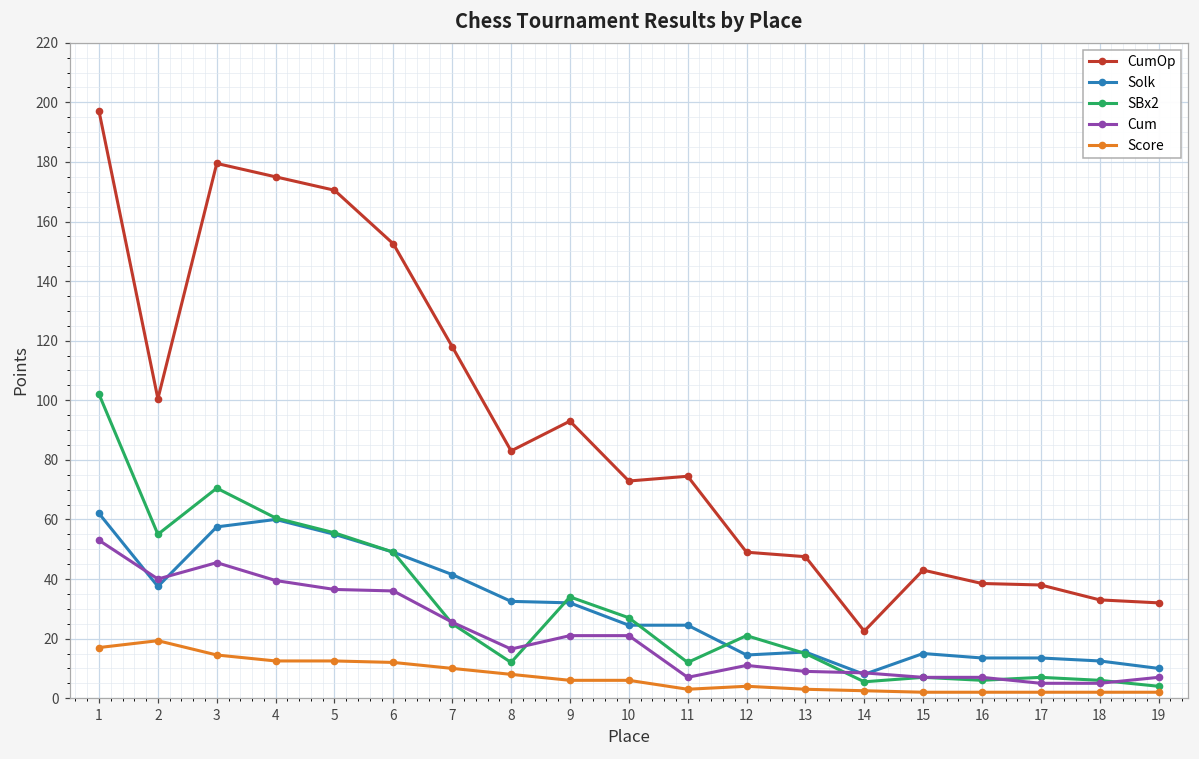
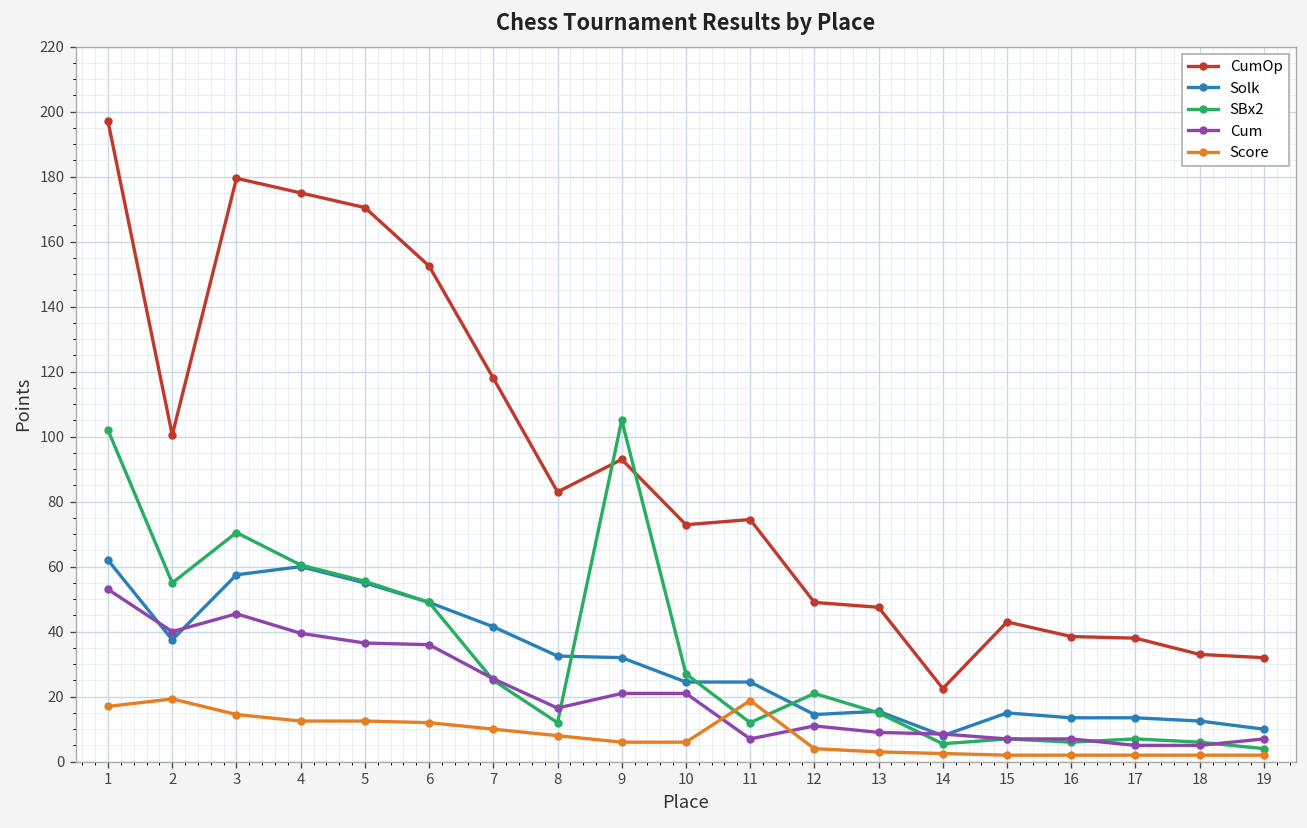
  {
    "CumOp": {
      "1": 197,
      "2": 101,
      "3": 180,
      "4": 175,
      "5": 171,
      "6": 153,
      "7": 118,
      "8": 83,
      "9": 93,
      "10": 73,
      "11": 75,
      "12": 49,
      "13": 48,
      "14": 23,
      "15": 43,
      "16": 39,
      "17": 38,
      "18": 33,
      "19": 32
    },
    "Solk": {
      "1": 62,
      "2": 38,
      "3": 58,
      "7": 42,
      "8": 33,
      "9": 32,
      "10": 25,
      "11": 25,
      "12": 15,
      "15": 15,
      "16": 14,
      "17": 14,
      "18": 13,
      "19": 10
    },
    "SBx2": {
      "1": 102,
      "2": 55,
      "3": 71,
      "8": 12,
-     "9": 34,
+     "9": 105,
      "10": 27,
      "11": 12,
      "12": 21,
      "14": 6,
      "16": 6,
      "17": 7,
      "18": 6,
      "19": 4
    },
    "Cum": {
      "1": 53,
      "2": 40,
      "3": 46,
      "4": 40,
      "5": 37,
      "6": 36,
      "8": 17,
      "9": 21,
      "10": 21,
      "11": 7,
      "12": 11,
      "13": 9,
      "16": 7,
      "17": 5,
      "18": 5,
      "19": 7
    },
    "Score": {
      "1": 17,
      "2": 19,
      "3": 15,
      "4": 13,
      "5": 13,
      "6": 12,
      "7": 10,
      "8": 8,
      "9": 6,
      "10": 6,
-     "11": 3,
+     "11": 19,
      "12": 4,
      "13": 3,
      "14": 3,
      "15": 2,
      "16": 2,
      "17": 2,
      "18": 2,
      "19": 2
    }
  }
